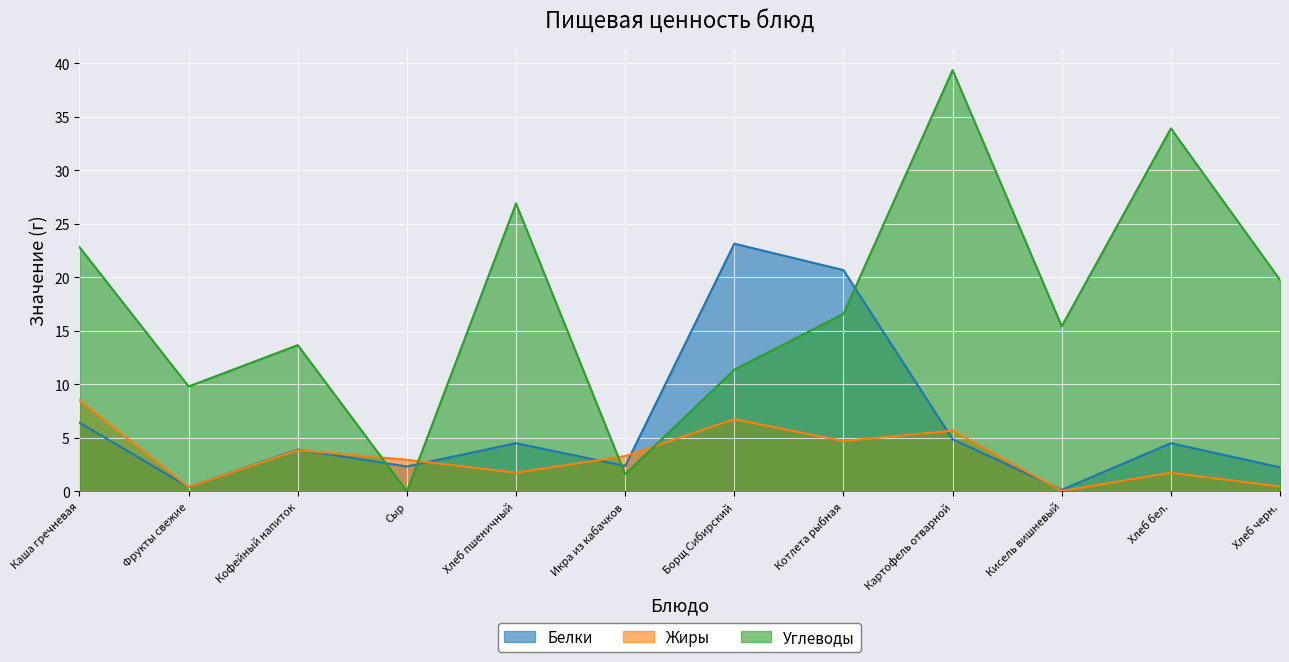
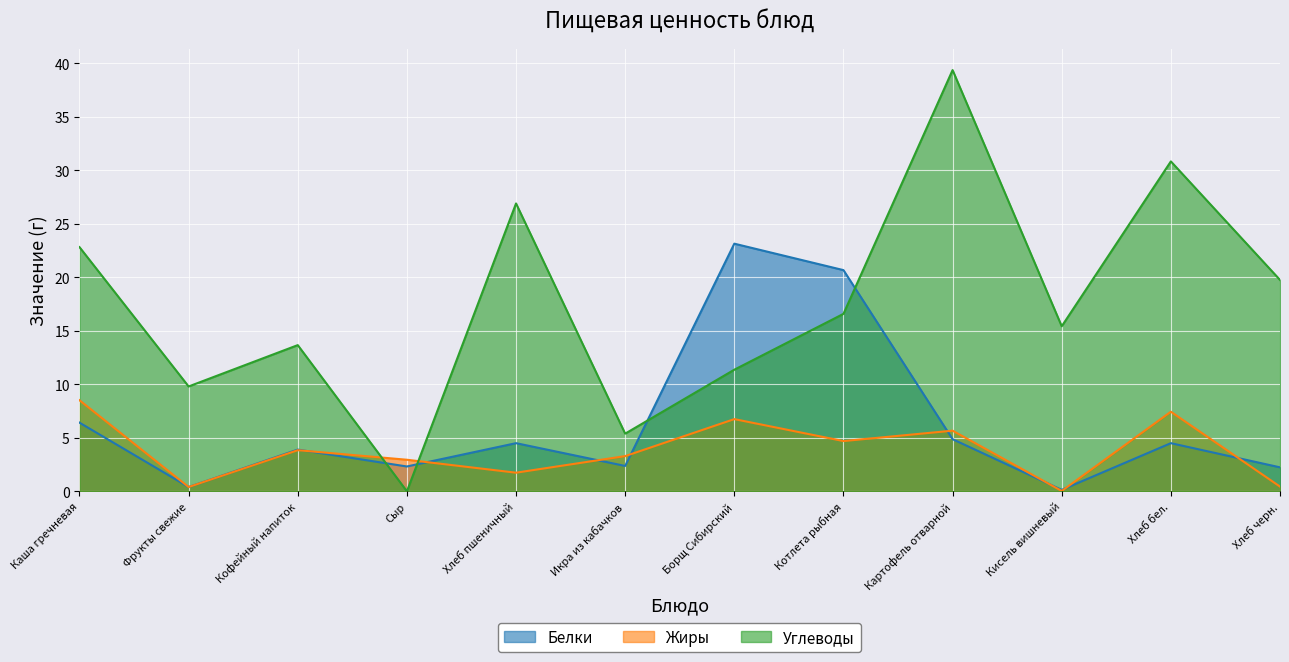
  {
    "Белки": {
      "Каша гречневая": 6.4,
      "Сыр": 2.3,
      "Хлеб пшеничный": 4.5,
      "Икра из кабачков": 2.4,
      "Борщ Сибирский": 23.1,
      "Котлета рыбная": 20.7,
      "Картофель отварной": 4.9,
      "Хлеб бел.": 4.5,
      "Хлеб черн.": 2.2
    },
    "Жиры": {
      "Каша гречневая": 8.5,
      "Сыр": 3.0,
      "Хлеб пшеничный": 1.7,
      "Икра из кабачков": 3.3,
      "Борщ Сибирский": 6.7,
      "Котлета рыбная": 4.7,
      "Картофель отварной": 5.7,
-     "Хлеб бел.": 1.7,
+     "Хлеб бел.": 7.4,
      "Хлеб черн.": 0.4
    },
    "Углеводы": {
      "Каша гречневая": 22.8,
      "Фрукты свежие": 9.8,
      "Кофейный напиток": 13.7,
      "Сыр": 0.0,
      "Хлеб пшеничный": 26.9,
-     "Икра из кабачков": 1.6,
+     "Икра из кабачков": 5.4,
      "Борщ Сибирский": 11.4,
      "Котлета рыбная": 16.6,
      "Картофель отварной": 39.4,
      "Кисель вишневый": 15.4,
-     "Хлеб бел.": 33.9,
+     "Хлеб бел.": 30.8,
      "Хлеб черн.": 19.8
    }
  }
